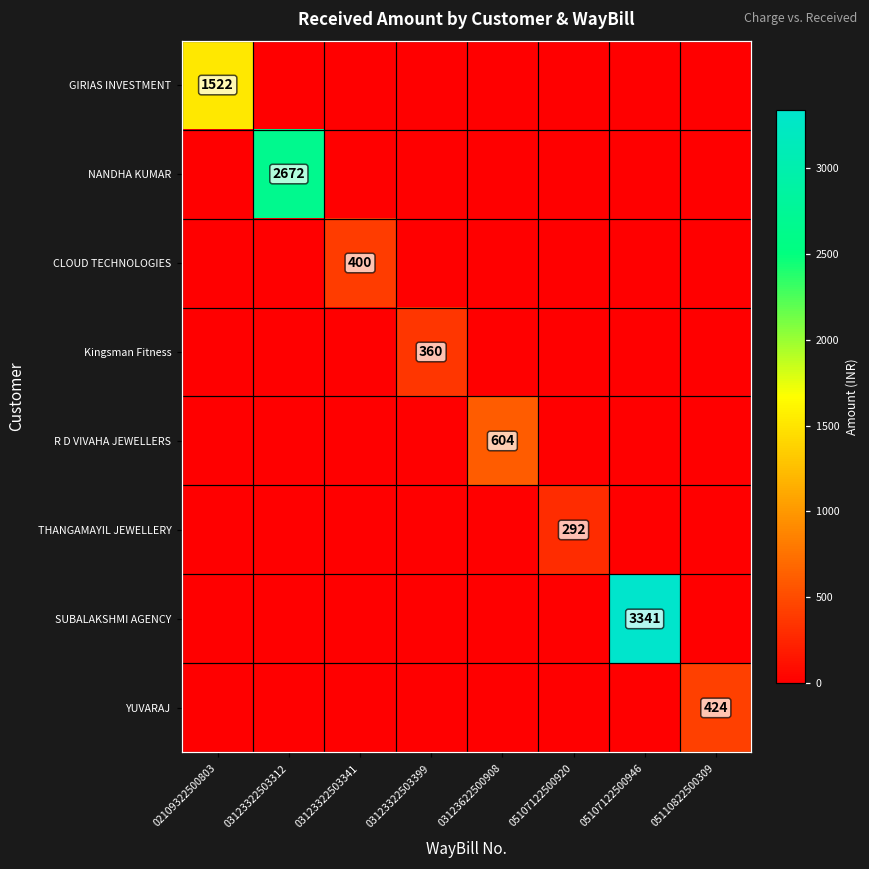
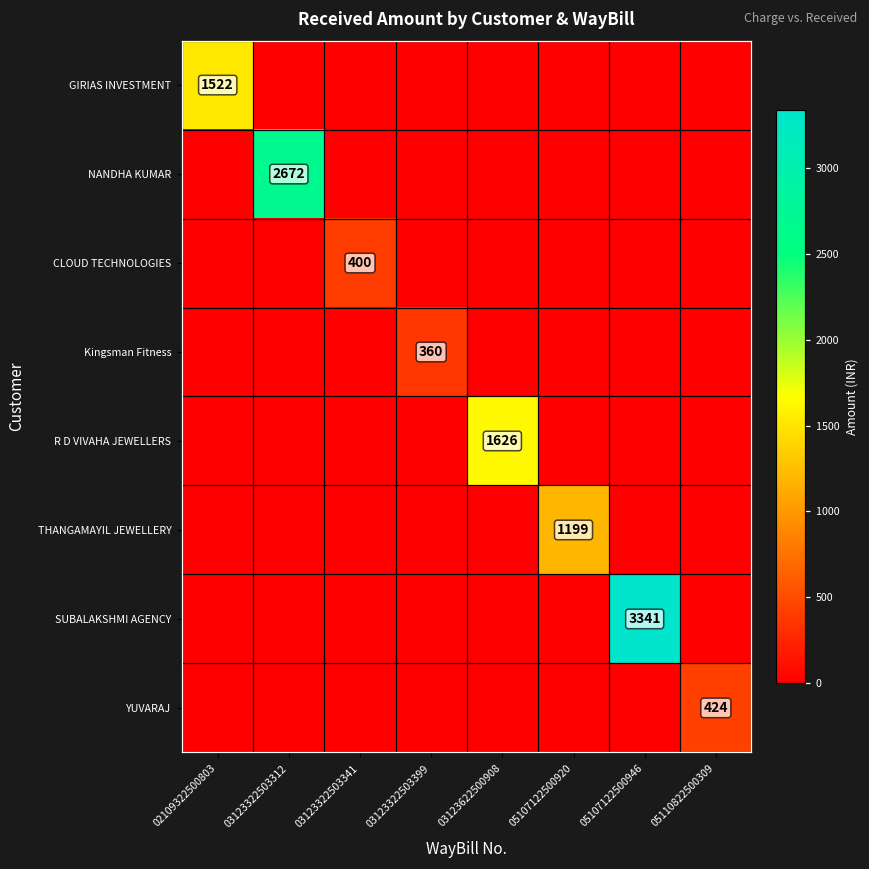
  {
    "R D VIVAHA JEWELLERS": {
-     "03123622500908": 604
+     "03123622500908": 1626
    },
    "THANGAMAYIL JEWELLERY": {
-     "05107122500920": 292
+     "05107122500920": 1199
    }
  }
